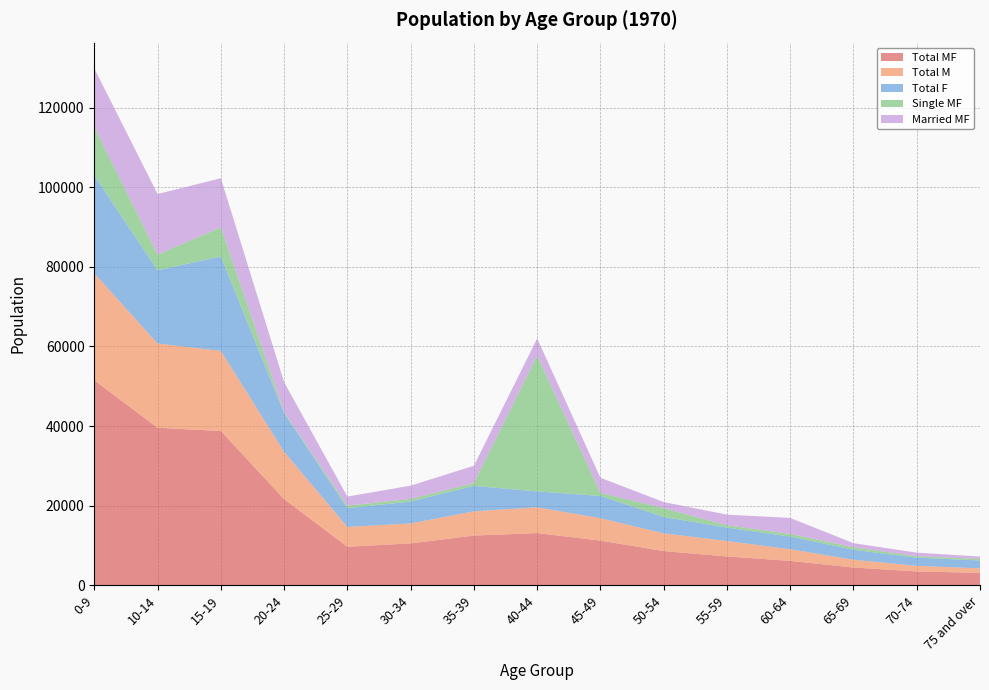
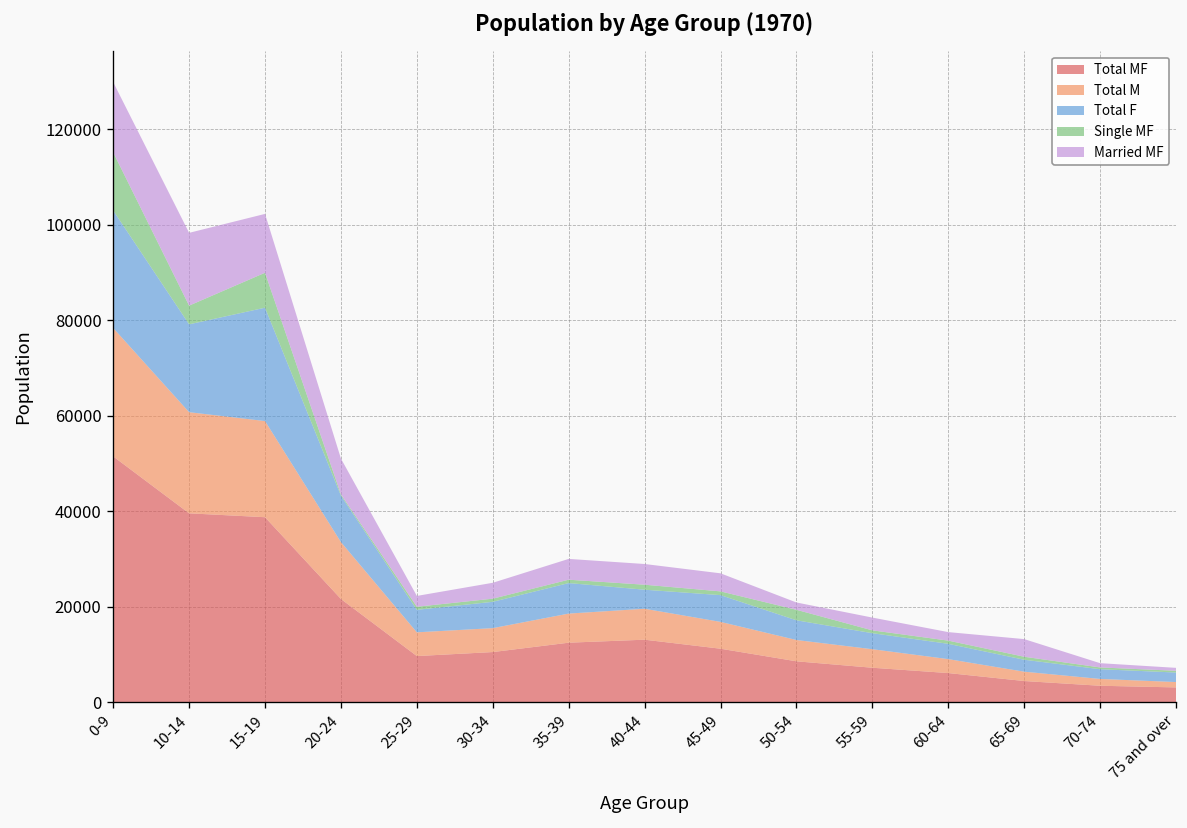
  {
    "Total F": {
      "0-9": 25000,
      "10-14": 18000,
      "15-19": 24000,
      "25-29": 5000,
      "30-34": 6000,
      "35-39": 6000,
      "40-44": 4000,
      "45-49": 6000,
      "50-54": 4000,
      "60-64": 3000
    },
    "Single MF": {
      "0-9": 12000,
      "10-14": 4000,
      "15-19": 7000,
      "25-29": 1000,
      "30-34": 1000,
      "35-39": 1000,
-     "40-44": 34000,
+     "40-44": 1000,
      "45-49": 1000,
      "50-54": 2000,
      "60-64": 1000
    },
    "Married MF": {
      "0-9": 15000,
      "10-14": 15000,
      "15-19": 12000,
      "20-24": 8000,
      "25-29": 2000,
      "30-34": 3000,
      "35-39": 4000,
      "40-44": 4000,
      "45-49": 4000,
      "50-54": 2000,
      "55-59": 3000,
-     "60-64": 4000,
-     "65-69": 1000,
+     "60-64": 2000,
+     "65-69": 4000,
      "70-74": 1000
    }
  }
